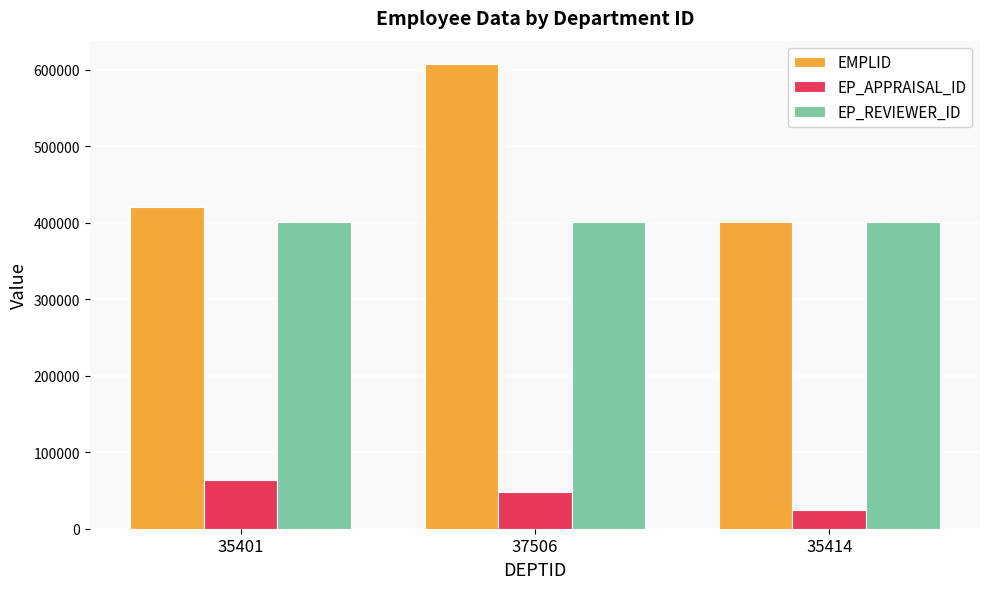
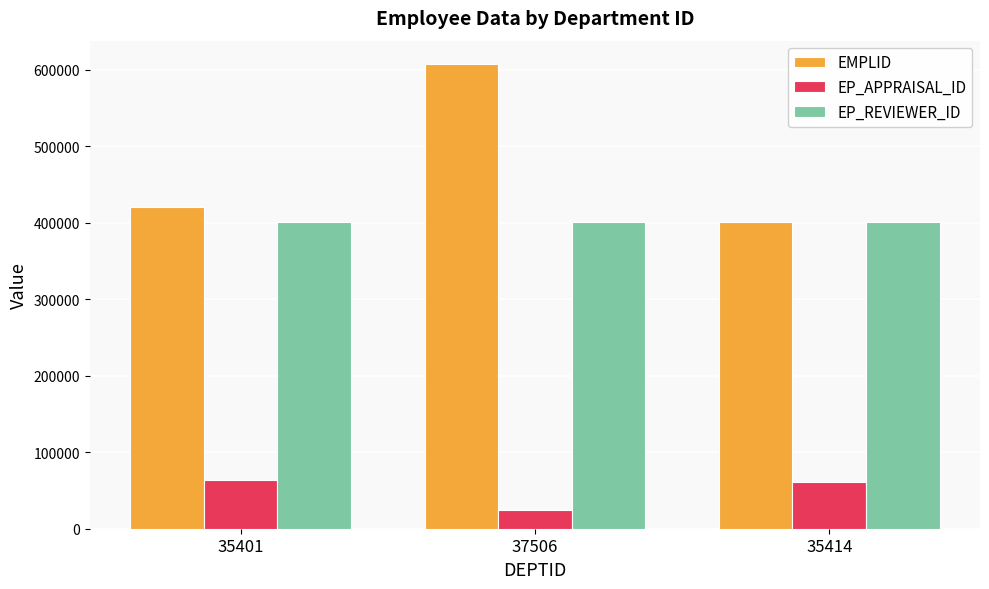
  {
    "EMPLID": {
      "35401": 420000,
      "37506": 610000,
      "35414": 400000
    },
    "EP_APPRAISAL_ID": {
      "35401": 60000,
-     "37506": 50000,
-     "35414": 20000
+     "37506": 20000,
+     "35414": 60000
    },
    "EP_REVIEWER_ID": {
      "35401": 400000,
      "37506": 400000,
      "35414": 400000
    }
  }
